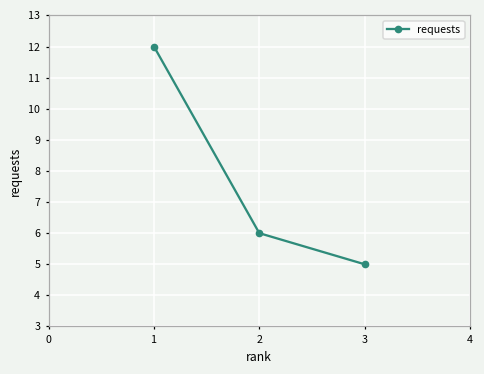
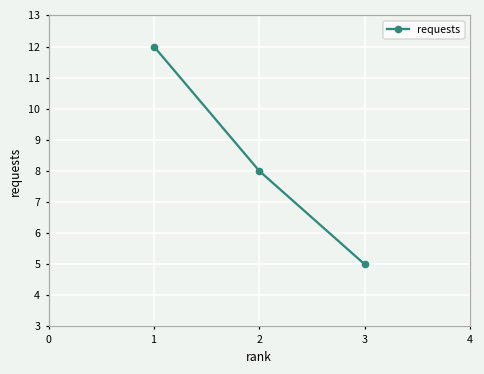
  {
    "1": 12,
-   "2": 6,
+   "2": 8,
    "3": 5
  }
